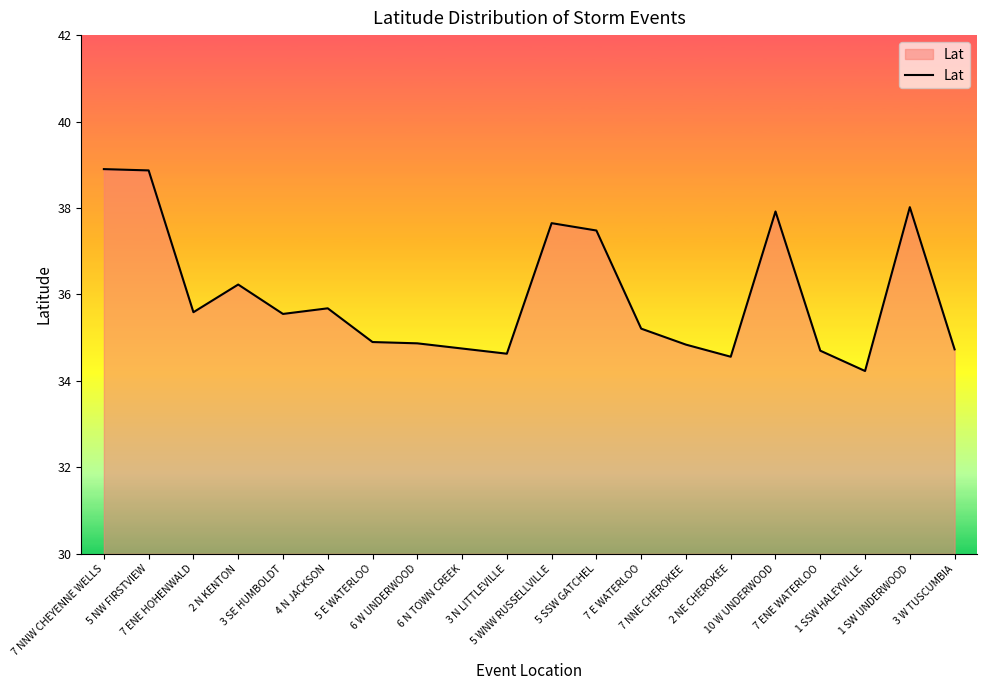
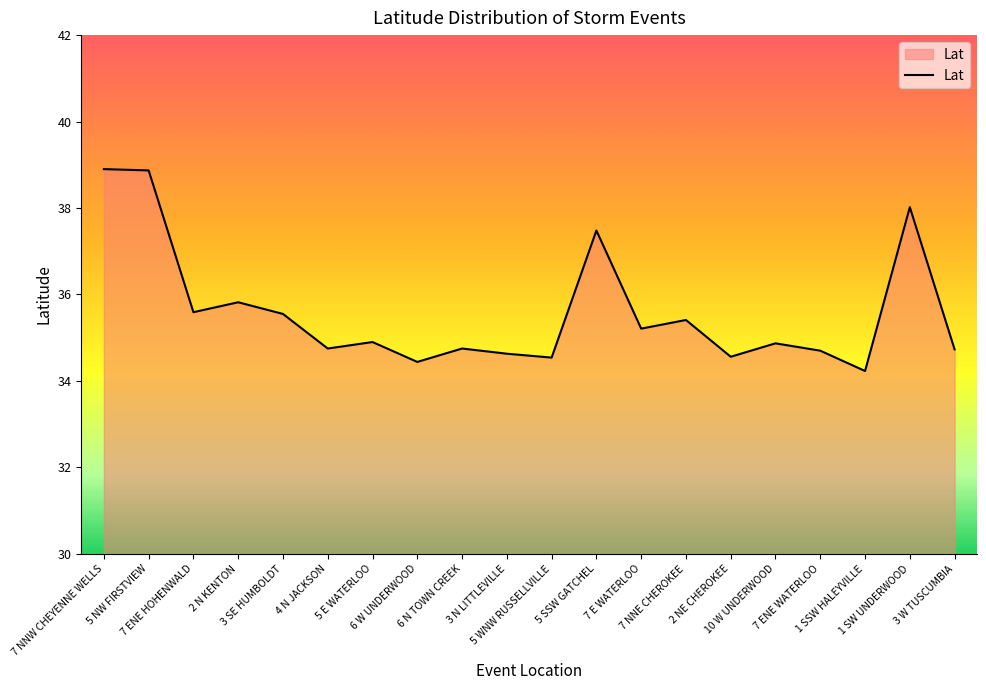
  {
    "7 NNW CHEYENNE WELLS": 38.9,
    "5 NW FIRSTVIEW": 38.9,
    "7 ENE HOHENWALD": 35.6,
-   "2 N KENTON": 36.2,
+   "2 N KENTON": 35.8,
    "3 SE HUMBOLDT": 35.6,
-   "4 N JACKSON": 35.7,
+   "4 N JACKSON": 34.8,
    "5 E WATERLOO": 34.9,
-   "6 W UNDERWOOD": 34.9,
+   "6 W UNDERWOOD": 34.4,
    "6 N TOWN CREEK": 34.8,
    "3 N LITTLEVILLE": 34.6,
-   "5 WNW RUSSELLVILLE": 37.7,
+   "5 WNW RUSSELLVILLE": 34.5,
    "5 SSW GATCHEL": 37.5,
    "7 E WATERLOO": 35.2,
-   "7 NNE CHEROKEE": 34.8,
+   "7 NNE CHEROKEE": 35.4,
    "2 NE CHEROKEE": 34.6,
-   "10 W UNDERWOOD": 37.9,
+   "10 W UNDERWOOD": 34.9,
    "7 ENE WATERLOO": 34.7,
    "1 SSW HALEYVILLE": 34.2,
    "1 SW UNDERWOOD": 38.0,
    "3 W TUSCUMBIA": 34.7
  }
